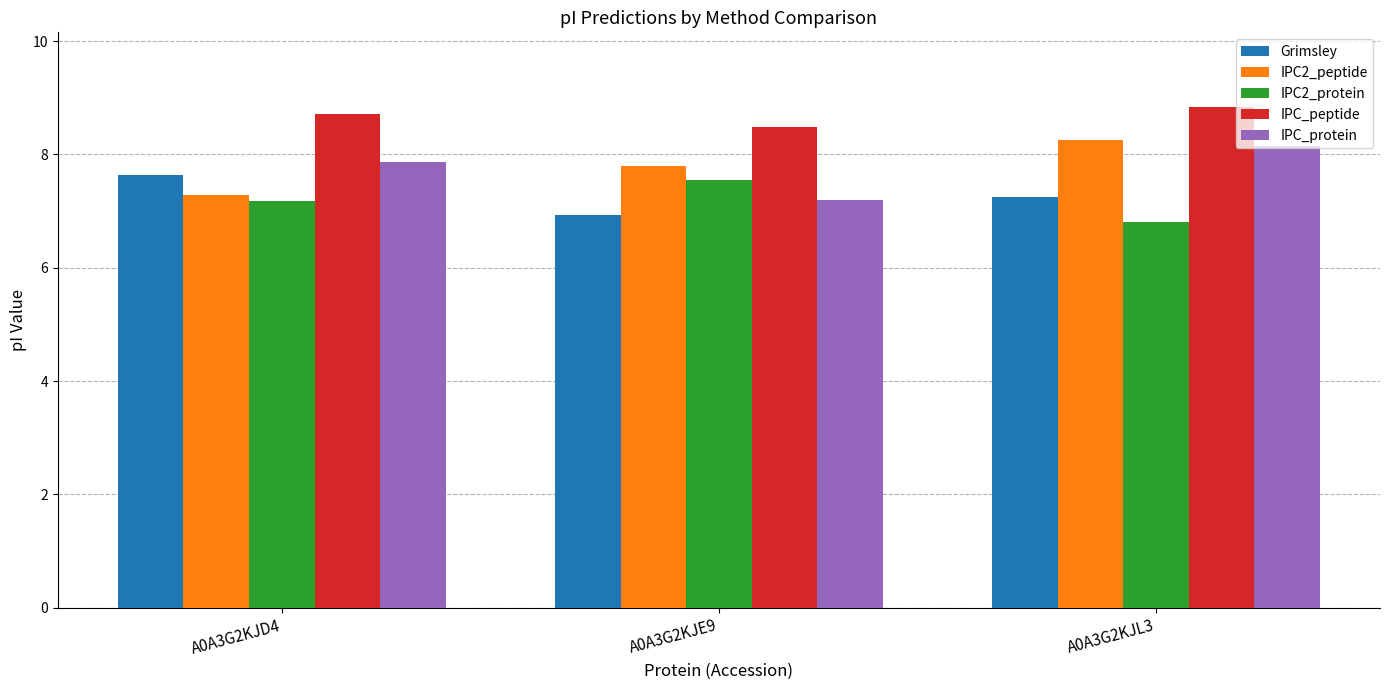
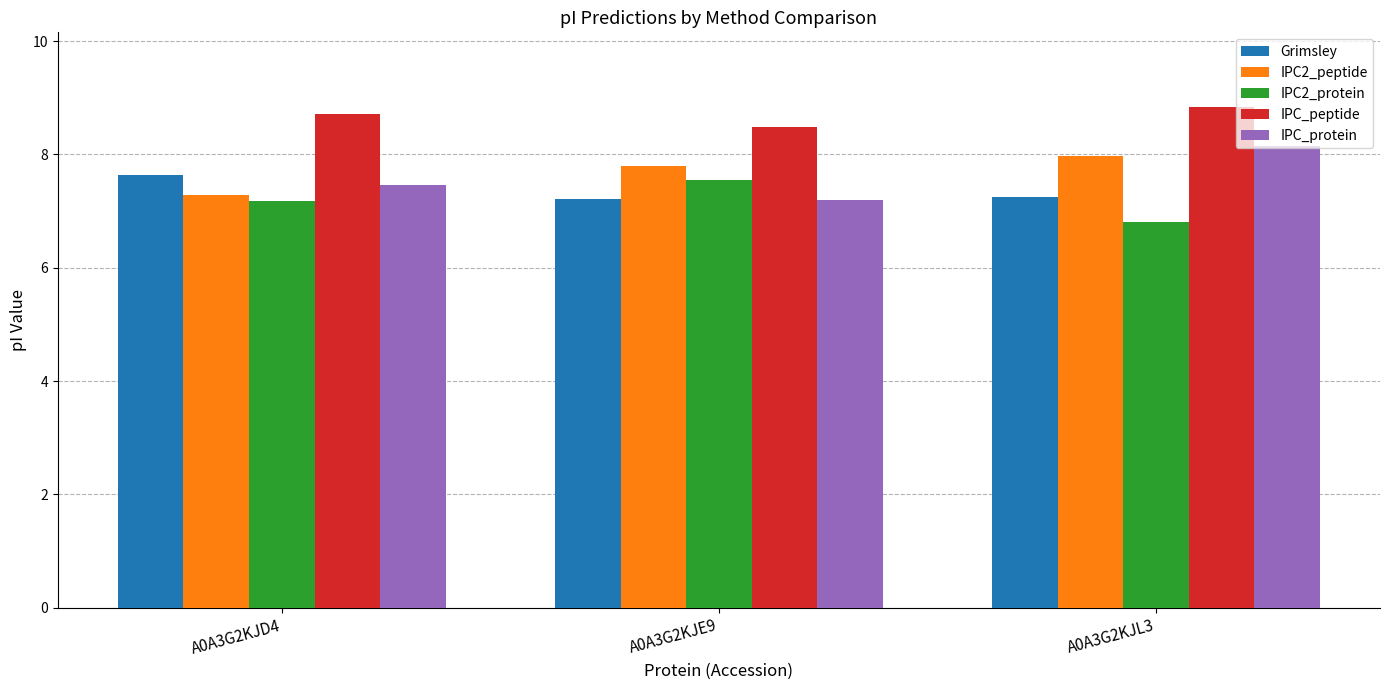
  {
    "Grimsley": {
      "A0A3G2KJD4": 7.6,
-     "A0A3G2KJE9": 6.9,
+     "A0A3G2KJE9": 7.2,
      "A0A3G2KJL3": 7.2
    },
    "IPC2_peptide": {
      "A0A3G2KJD4": 7.3,
      "A0A3G2KJE9": 7.8,
-     "A0A3G2KJL3": 8.3
+     "A0A3G2KJL3": 8.0
    },
    "IPC2_protein": {
      "A0A3G2KJD4": 7.2,
      "A0A3G2KJE9": 7.6,
      "A0A3G2KJL3": 6.8
    },
    "IPC_peptide": {
      "A0A3G2KJD4": 8.7,
      "A0A3G2KJE9": 8.5,
      "A0A3G2KJL3": 8.8
    },
    "IPC_protein": {
-     "A0A3G2KJD4": 7.9,
+     "A0A3G2KJD4": 7.5,
      "A0A3G2KJE9": 7.2
    }
  }
